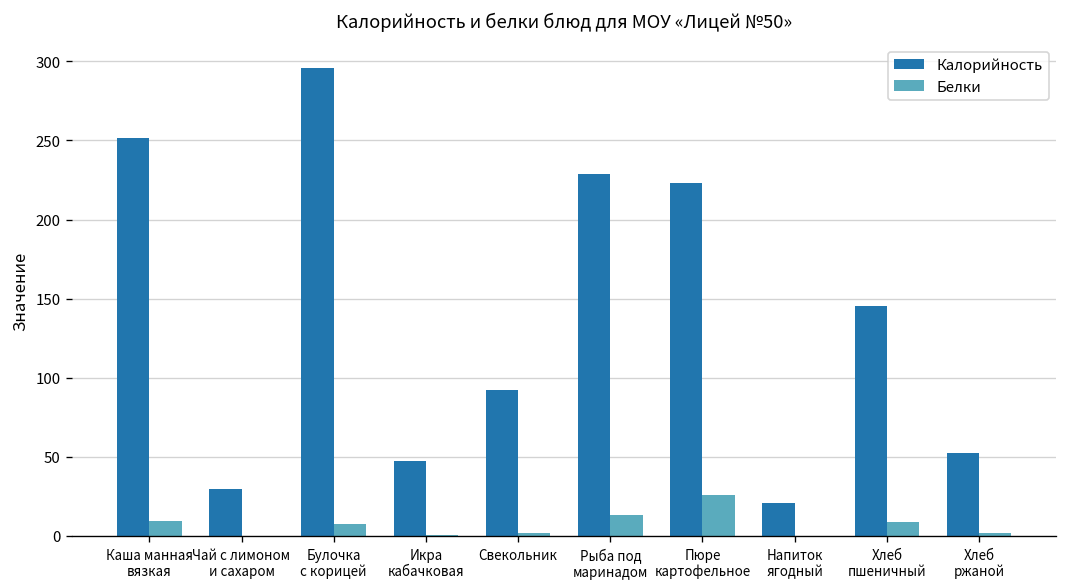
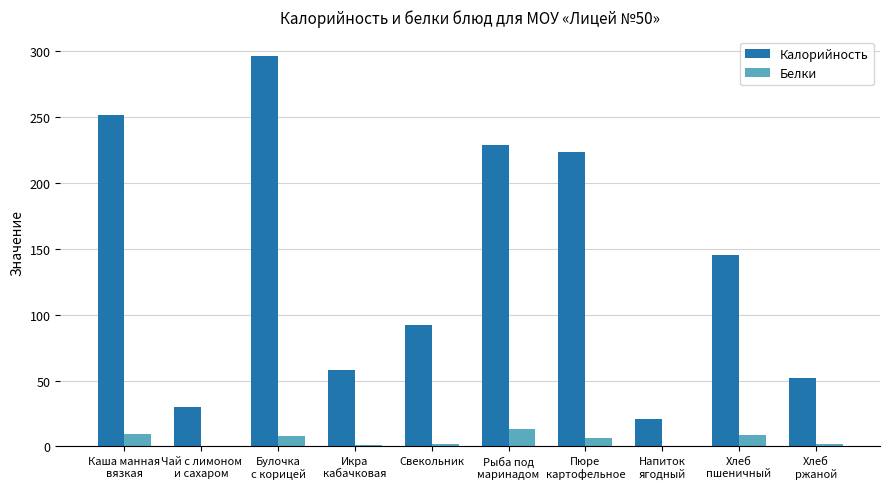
  {
    "Калорийность": {
      "Каша манная вязкая": 251,
      "Чай с лимоном и сахаром": 30,
      "Булочка с корицей": 296,
-     "Икра кабачковая": 48,
+     "Икра кабачковая": 58,
      "Свекольник": 92,
      "Рыба под маринадом": 229,
      "Пюре картофельное": 223,
      "Напиток ягодный": 21,
      "Хлеб пшеничный": 146,
      "Хлеб ржаной": 52
    },
    "Белки": {
      "Каша манная вязкая": 10,
      "Булочка с корицей": 8,
      "Рыба под маринадом": 14,
-     "Пюре картофельное": 26,
+     "Пюре картофельное": 6,
      "Хлеб пшеничный": 9,
      "Хлеб ржаной": 2
    }
  }
